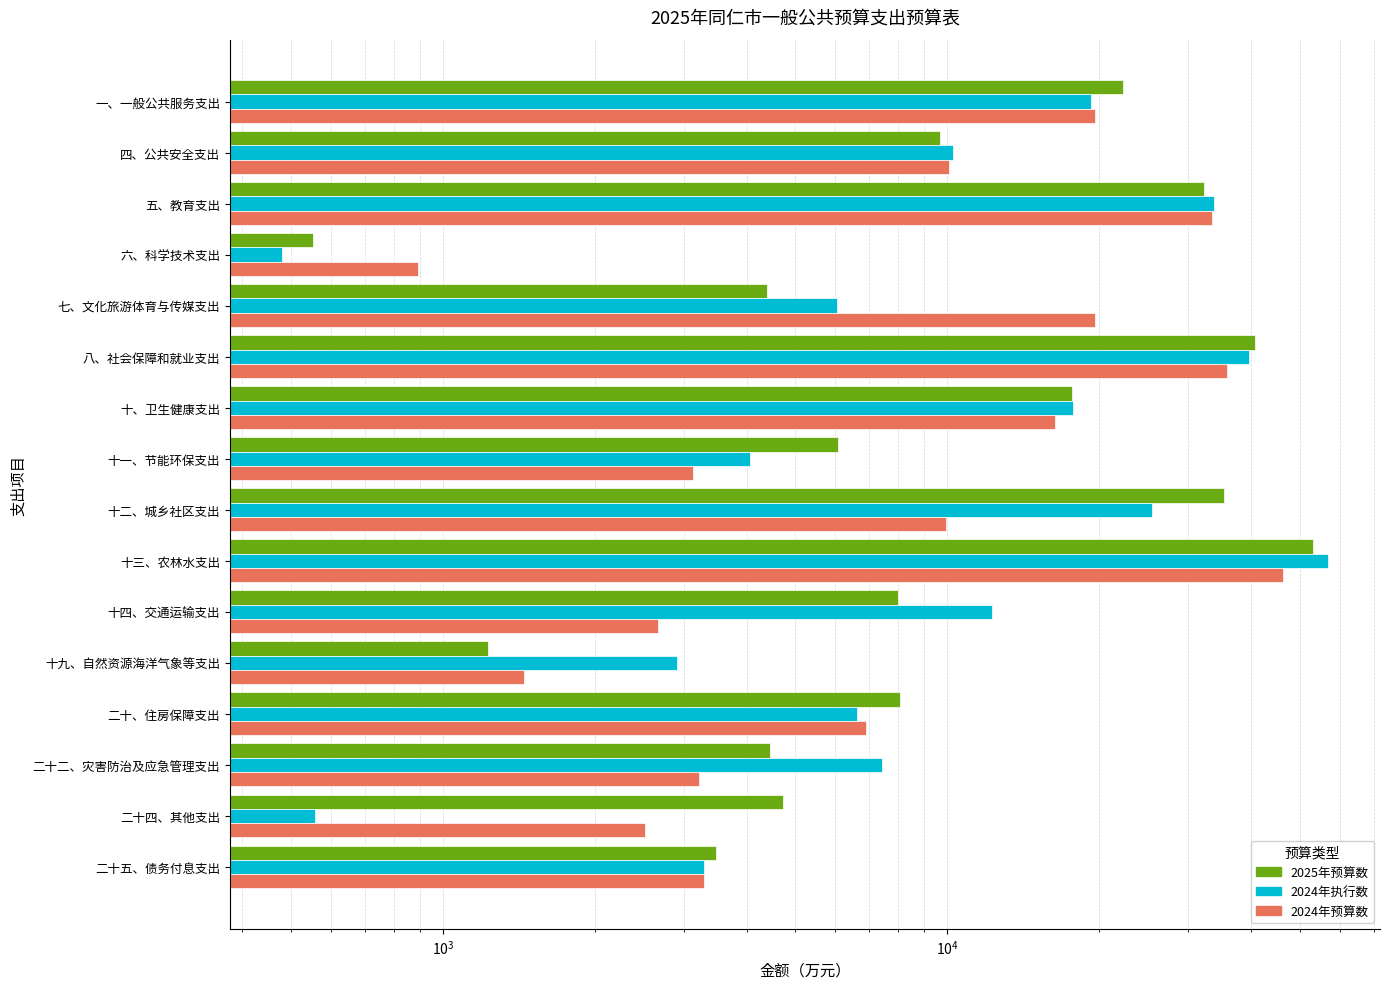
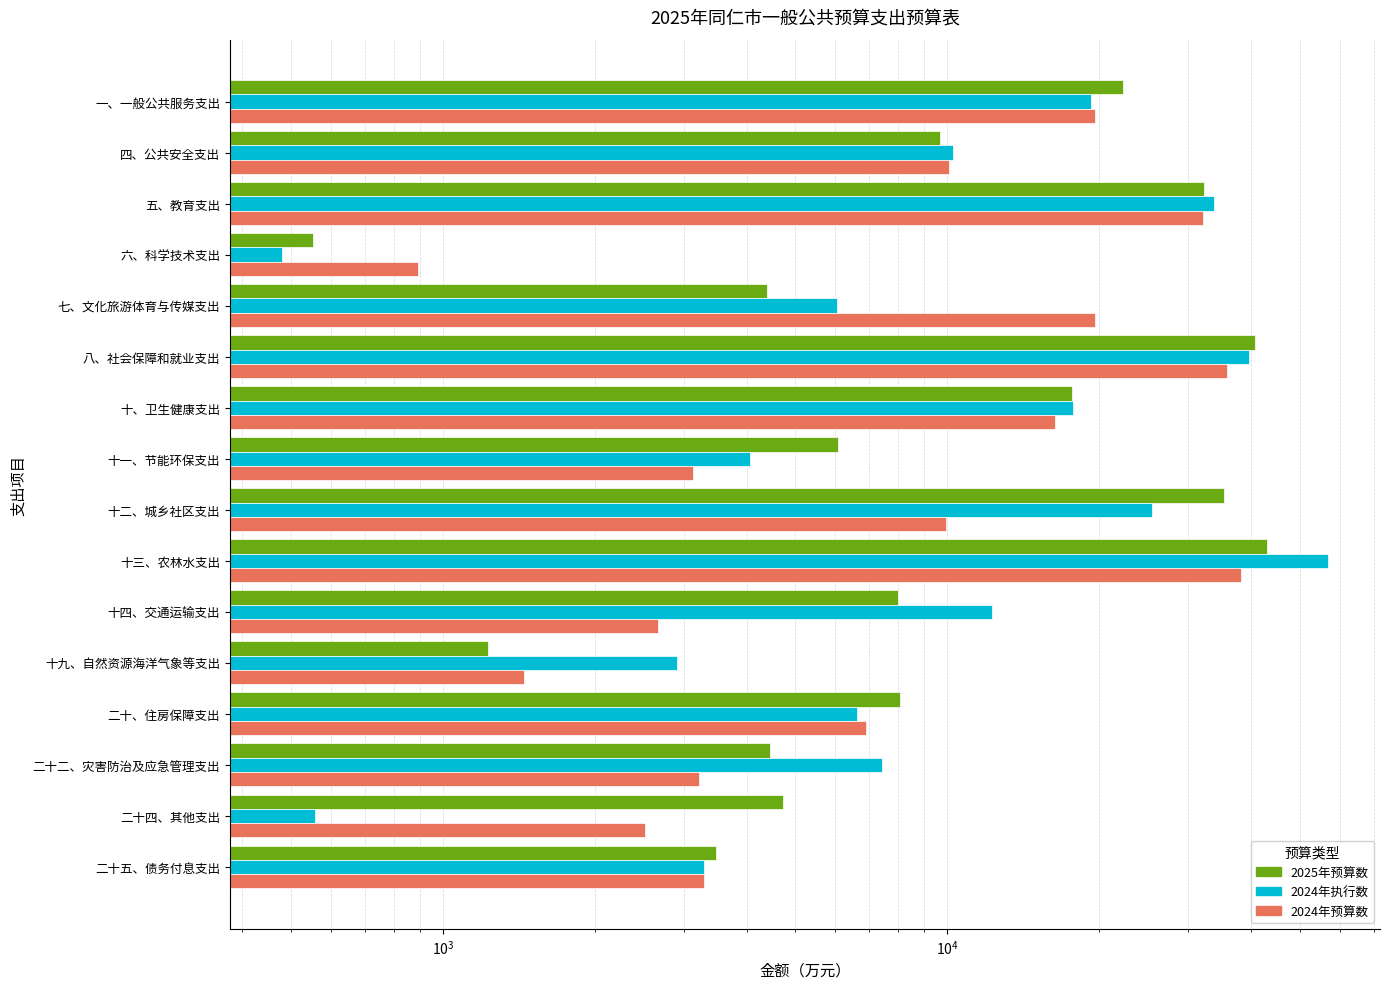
  {
    "2025年预算数": {
      "一、一般公共服务支出": 22000,
      "四、公共安全支出": 9700,
      "五、教育支出": 32000,
      "六、科学技术支出": 550,
      "七、文化旅游体育与传媒支出": 4400,
      "八、社会保障和就业支出": 41000,
      "十、卫生健康支出": 17700,
      "十一、节能环保支出": 6100,
      "十二、城乡社区支出": 35000,
-     "十三、农林水支出": 53000,
+     "十三、农林水支出": 43000,
      "十四、交通运输支出": 8000,
      "十九、自然资源海洋气象等支出": 1230,
      "二十、住房保障支出": 8100,
      "二十二、灾害防治及应急管理支出": 4400,
      "二十四、其他支出": 4700,
      "二十五、债务付息支出": 3500
    },
    "2024年执行数": {
      "一、一般公共服务支出": 19300,
      "四、公共安全支出": 10200,
      "五、教育支出": 34000,
      "六、科学技术支出": 480,
      "七、文化旅游体育与传媒支出": 6000,
      "八、社会保障和就业支出": 40000,
      "十、卫生健康支出": 17700,
      "十一、节能环保支出": 4100,
      "十二、城乡社区支出": 26000,
      "十三、农林水支出": 57000,
      "十四、交通运输支出": 12300,
      "十九、自然资源海洋气象等支出": 2900,
      "二十、住房保障支出": 6600,
      "二十二、灾害防治及应急管理支出": 7400,
      "二十四、其他支出": 560,
      "二十五、债务付息支出": 3300
    },
    "2024年预算数": {
      "一、一般公共服务支出": 19600,
      "四、公共安全支出": 10100,
-     "五、教育支出": 34000,
+     "五、教育支出": 32000,
      "六、科学技术支出": 890,
      "七、文化旅游体育与传媒支出": 19600,
      "八、社会保障和就业支出": 36000,
      "十、卫生健康支出": 16300,
      "十一、节能环保支出": 3100,
      "十二、城乡社区支出": 9900,
-     "十三、农林水支出": 46000,
+     "十三、农林水支出": 38000,
      "十四、交通运输支出": 2700,
      "十九、自然资源海洋气象等支出": 1450,
      "二十、住房保障支出": 6900,
      "二十二、灾害防治及应急管理支出": 3200,
      "二十四、其他支出": 2500,
      "二十五、债务付息支出": 3300
    }
  }
